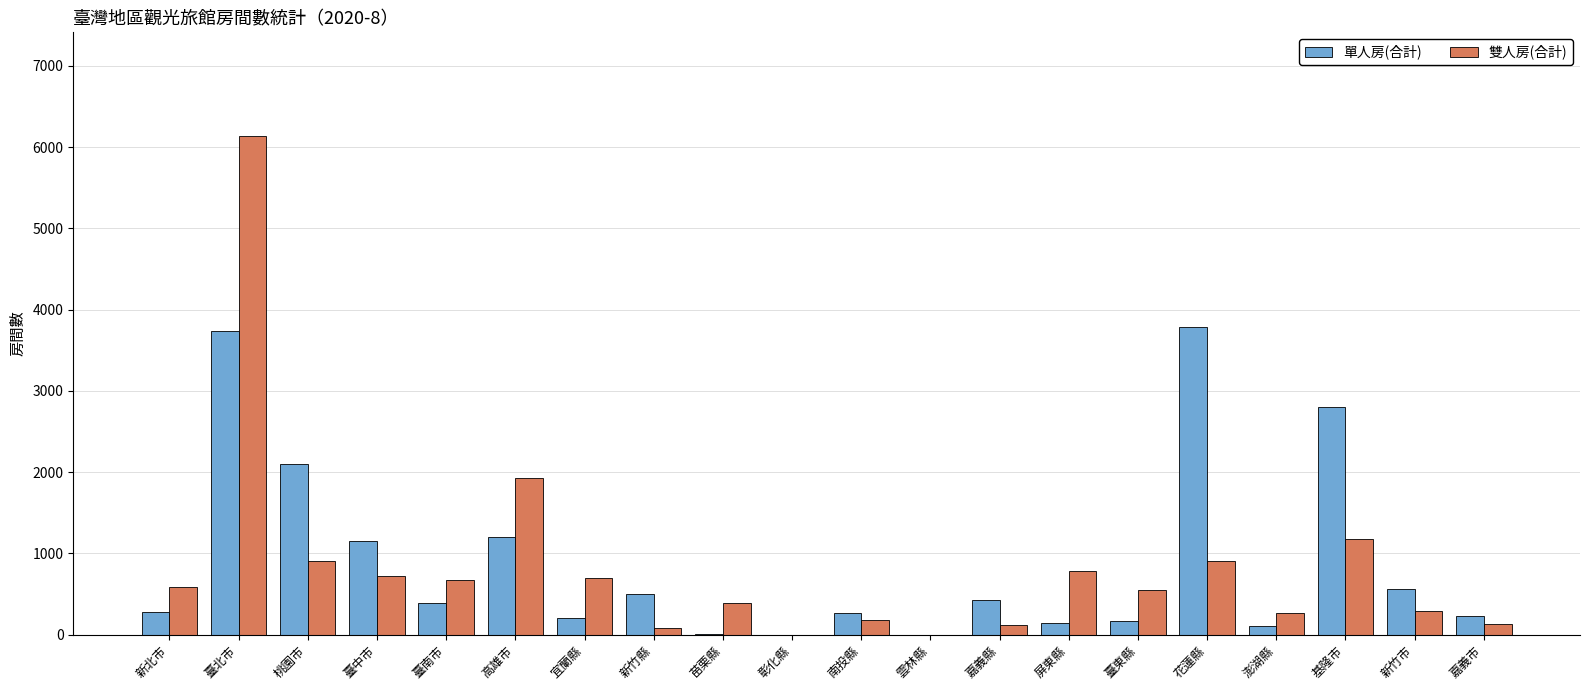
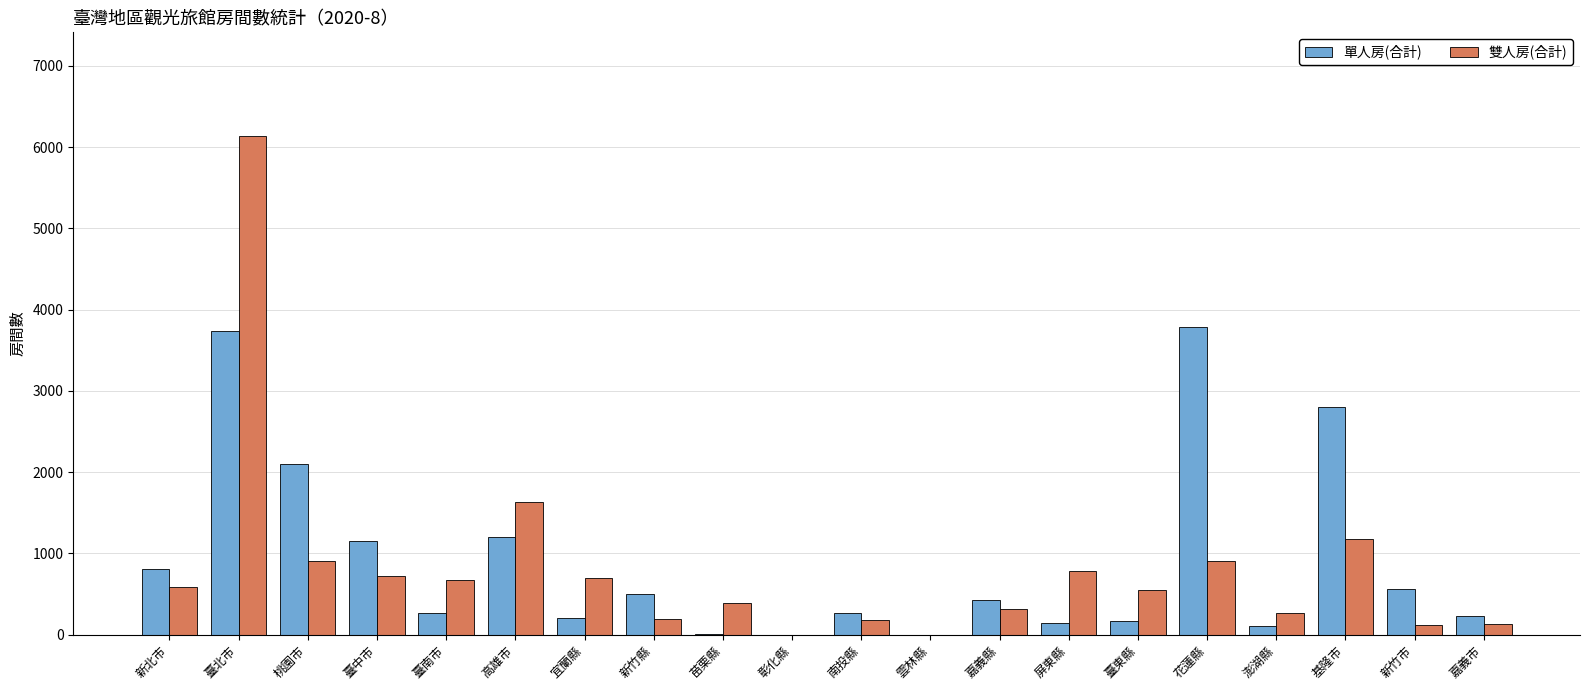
  {
    "單人房(合計)": {
-     "新北市": 300,
+     "新北市": 800,
      "臺北市": 3700,
      "桃園市": 2100,
      "臺中市": 1100,
-     "臺南市": 400,
+     "臺南市": 300,
      "高雄市": 1200,
      "宜蘭縣": 200,
      "新竹縣": 500,
      "彰化縣": 0,
      "南投縣": 300,
      "雲林縣": 0,
      "嘉義縣": 400,
      "屏東縣": 100,
      "臺東縣": 200,
      "花蓮縣": 3800,
      "澎湖縣": 100,
      "基隆市": 2800,
      "新竹市": 600,
      "嘉義市": 200
    },
    "雙人房(合計)": {
      "新北市": 600,
      "臺北市": 6100,
      "桃園市": 900,
      "臺中市": 700,
      "臺南市": 700,
-     "高雄市": 1900,
+     "高雄市": 1600,
      "宜蘭縣": 700,
-     "新竹縣": 100,
+     "新竹縣": 200,
      "苗栗縣": 400,
      "彰化縣": 0,
      "南投縣": 200,
      "雲林縣": 0,
-     "嘉義縣": 100,
+     "嘉義縣": 300,
      "屏東縣": 800,
      "臺東縣": 600,
      "花蓮縣": 900,
      "澎湖縣": 300,
      "基隆市": 1200,
-     "新竹市": 300,
+     "新竹市": 100,
      "嘉義市": 100
    }
  }
